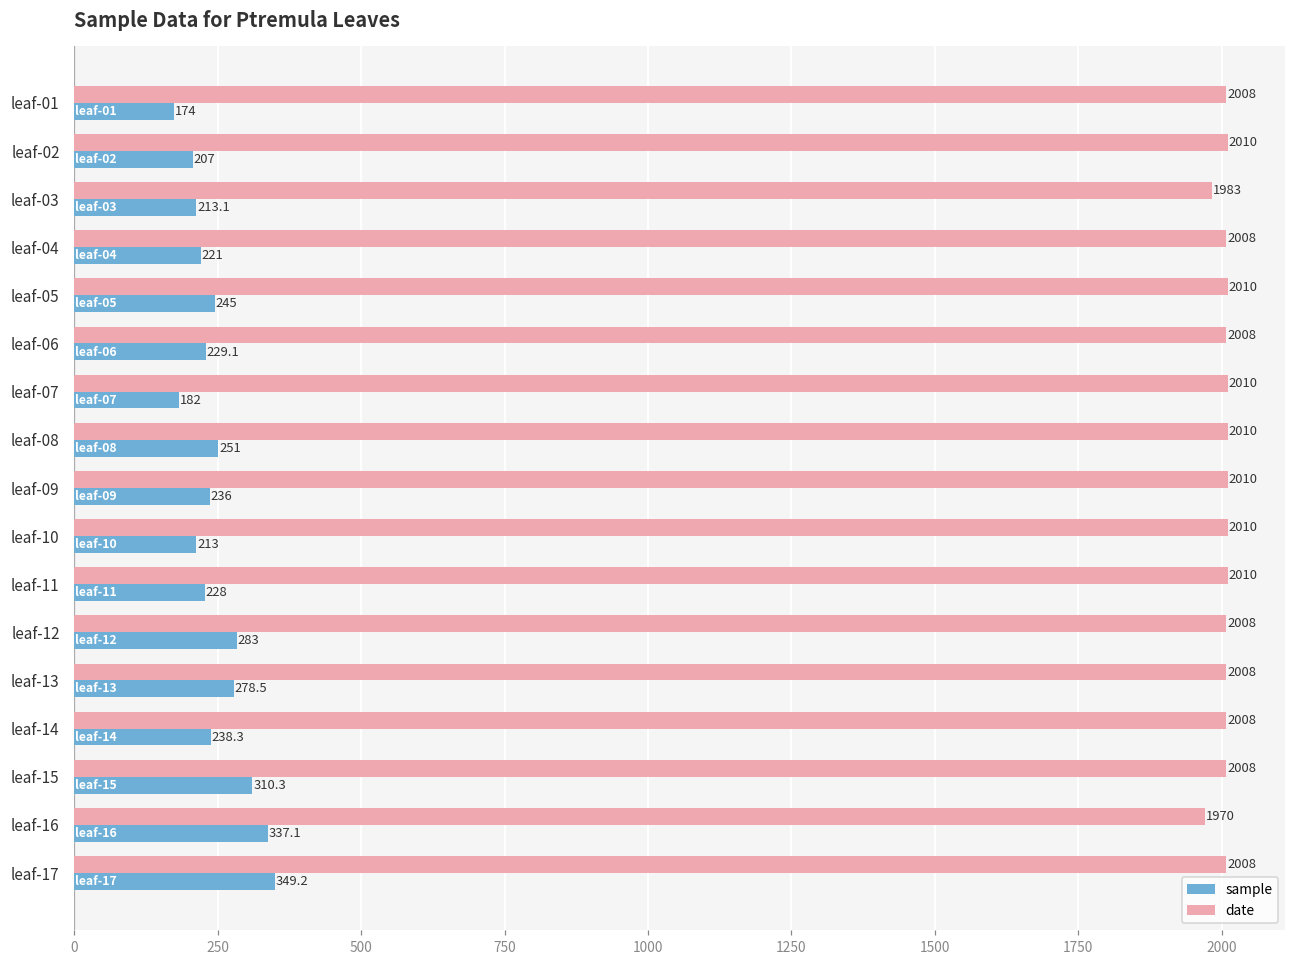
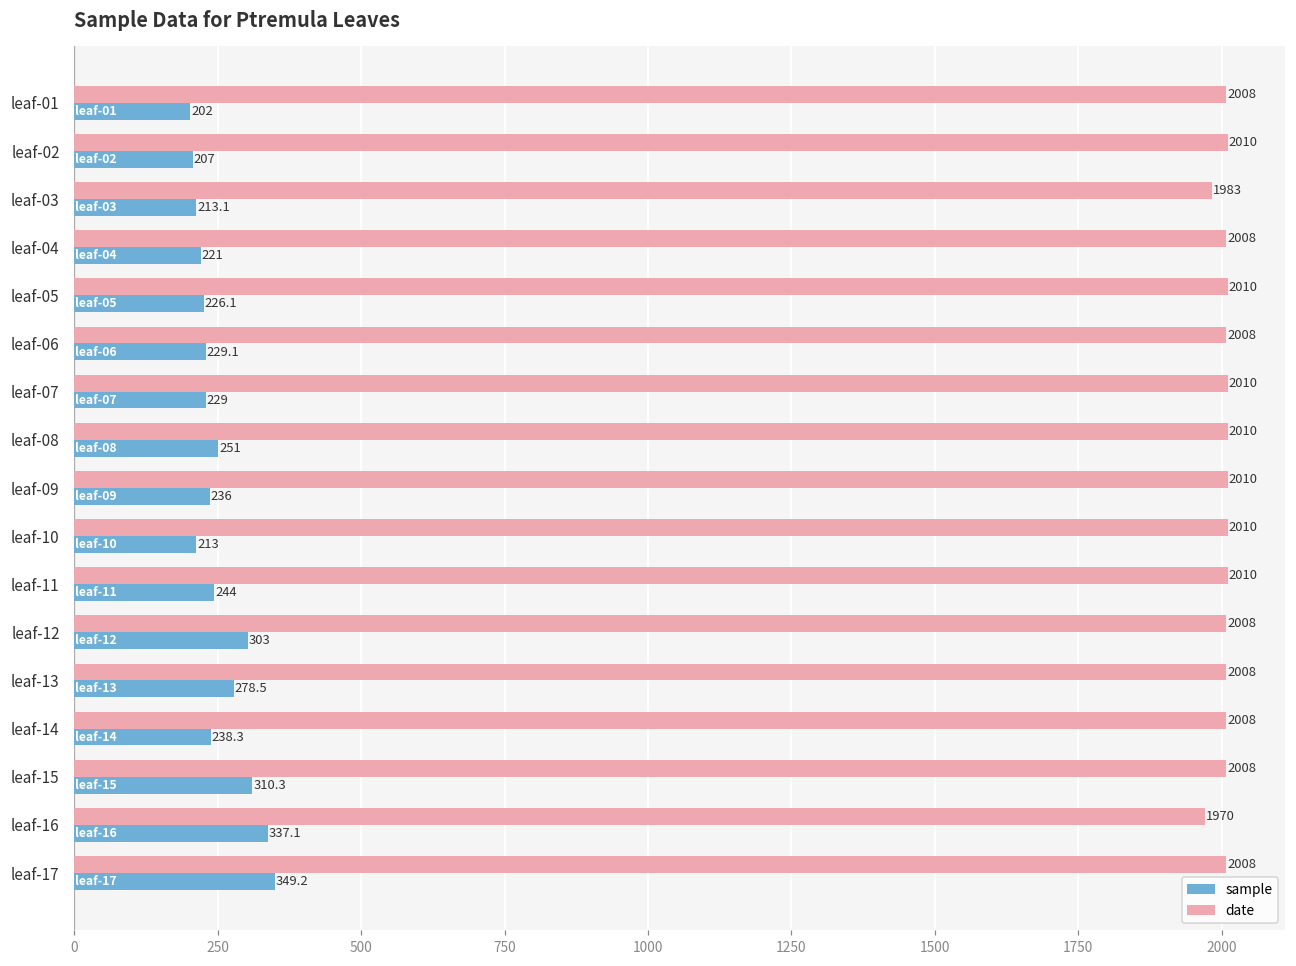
  {
    "sample": {
-     "leaf-01": 174,
+     "leaf-01": 202,
      "leaf-02": 207,
      "leaf-03": 213.1,
      "leaf-04": 221,
-     "leaf-05": 245,
+     "leaf-05": 226.1,
      "leaf-06": 229.1,
-     "leaf-07": 182,
+     "leaf-07": 229,
      "leaf-08": 251,
      "leaf-09": 236,
      "leaf-10": 213,
-     "leaf-11": 228,
-     "leaf-12": 283,
+     "leaf-11": 244,
+     "leaf-12": 303,
      "leaf-13": 278.5,
      "leaf-14": 238.3,
      "leaf-15": 310.3,
      "leaf-16": 337.1,
      "leaf-17": 349.2
    },
    "date": {
      "leaf-01": 2008,
      "leaf-02": 2010,
      "leaf-03": 1983,
      "leaf-04": 2008,
      "leaf-05": 2010,
      "leaf-06": 2008,
      "leaf-07": 2010,
      "leaf-08": 2010,
      "leaf-09": 2010,
      "leaf-10": 2010,
      "leaf-11": 2010,
      "leaf-12": 2008,
      "leaf-13": 2008,
      "leaf-14": 2008,
      "leaf-15": 2008,
      "leaf-16": 1970,
      "leaf-17": 2008
    }
  }
